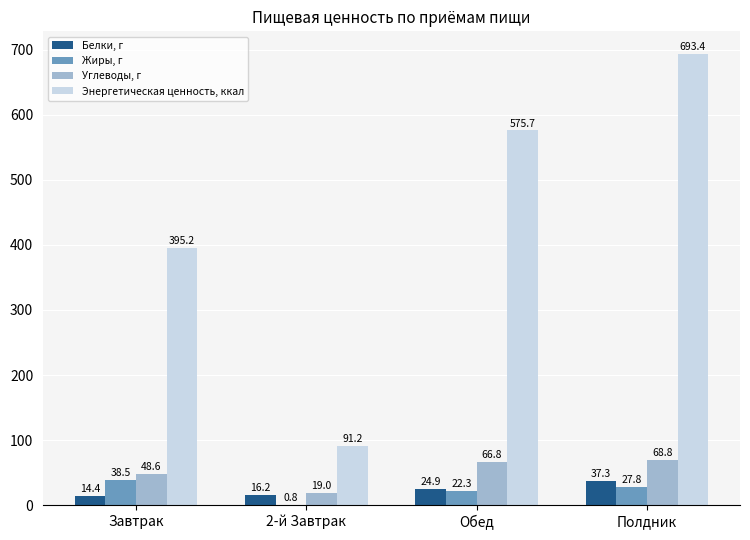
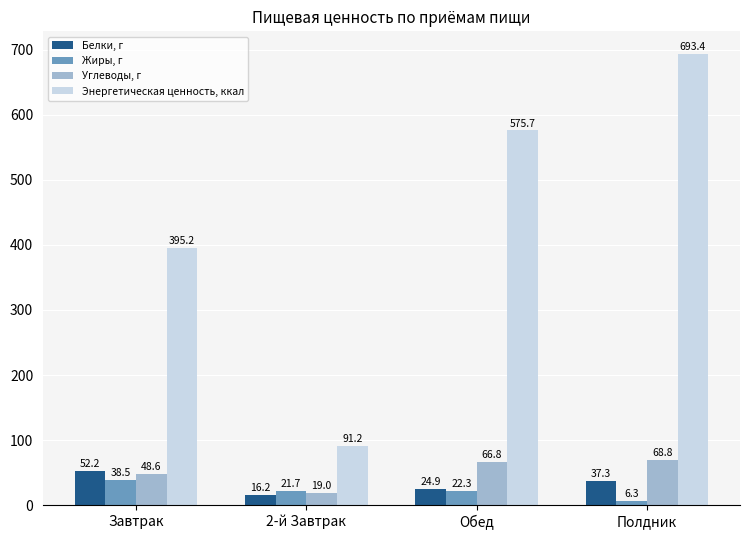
  {
    "Белки, г": {
-     "Завтрак": 14.4,
+     "Завтрак": 52.2,
      "2-й Завтрак": 16.2,
      "Обед": 24.9,
      "Полдник": 37.3
    },
    "Жиры, г": {
      "Завтрак": 38.5,
-     "2-й Завтрак": 0.8,
+     "2-й Завтрак": 21.7,
      "Обед": 22.3,
-     "Полдник": 27.8
+     "Полдник": 6.3
    }
  }
